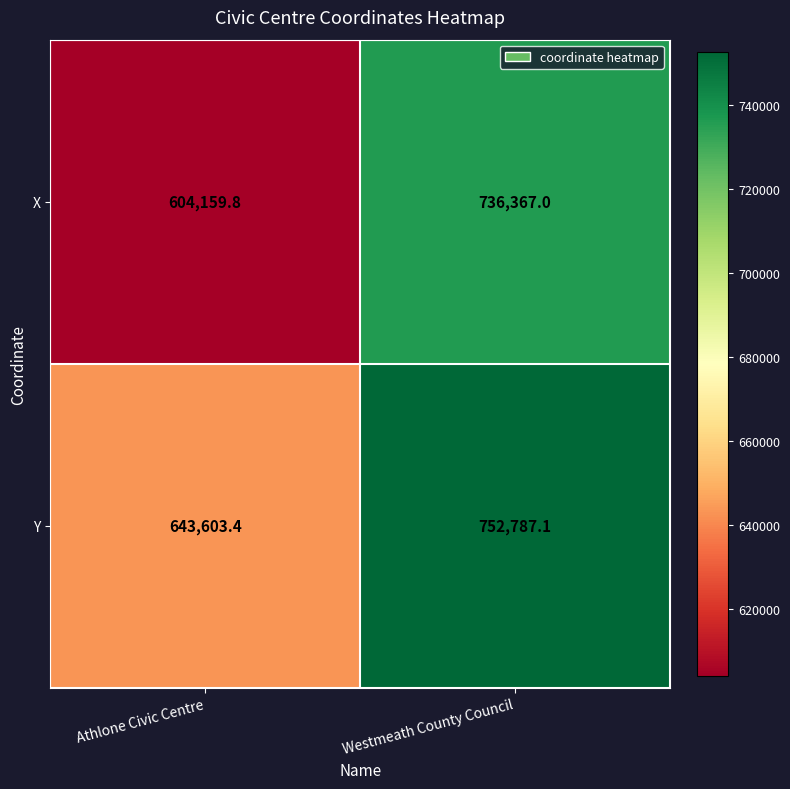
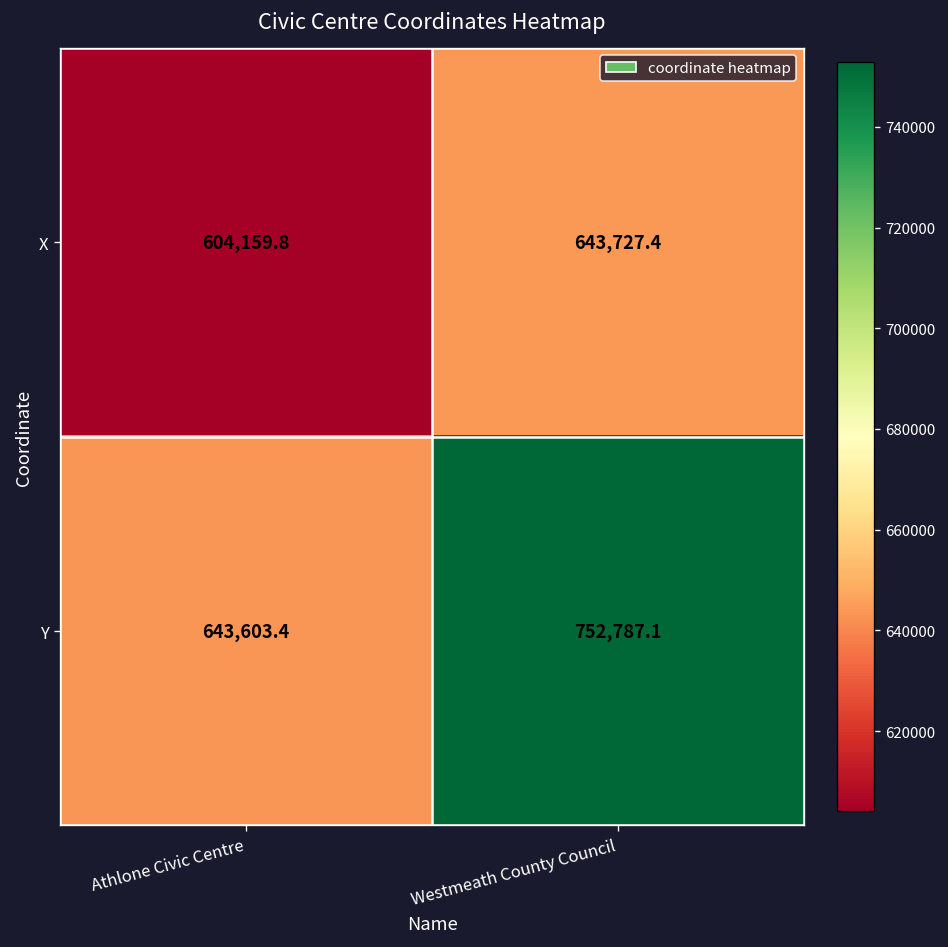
  {
    "X": {
      "Athlone Civic Centre": "604,159.8",
-     "Westmeath County Council": "736,367.0"
+     "Westmeath County Council": "643,727.4"
    },
    "Y": {
      "Athlone Civic Centre": "643,603.4",
      "Westmeath County Council": "752,787.1"
    }
  }
